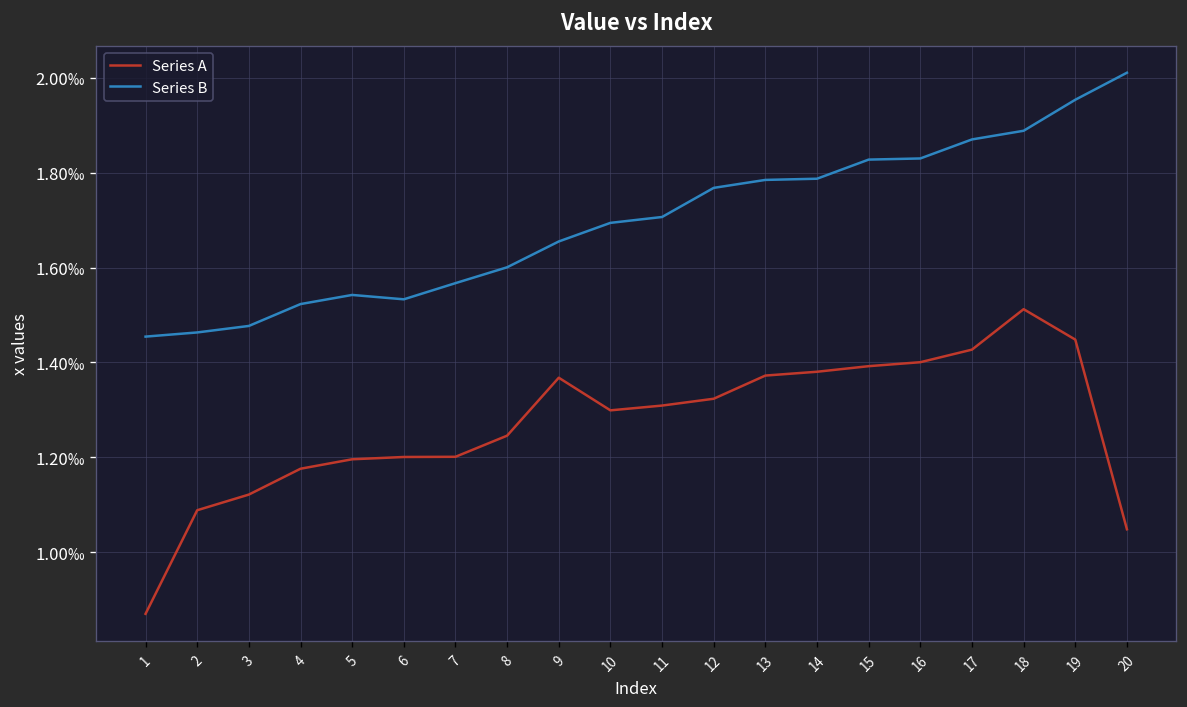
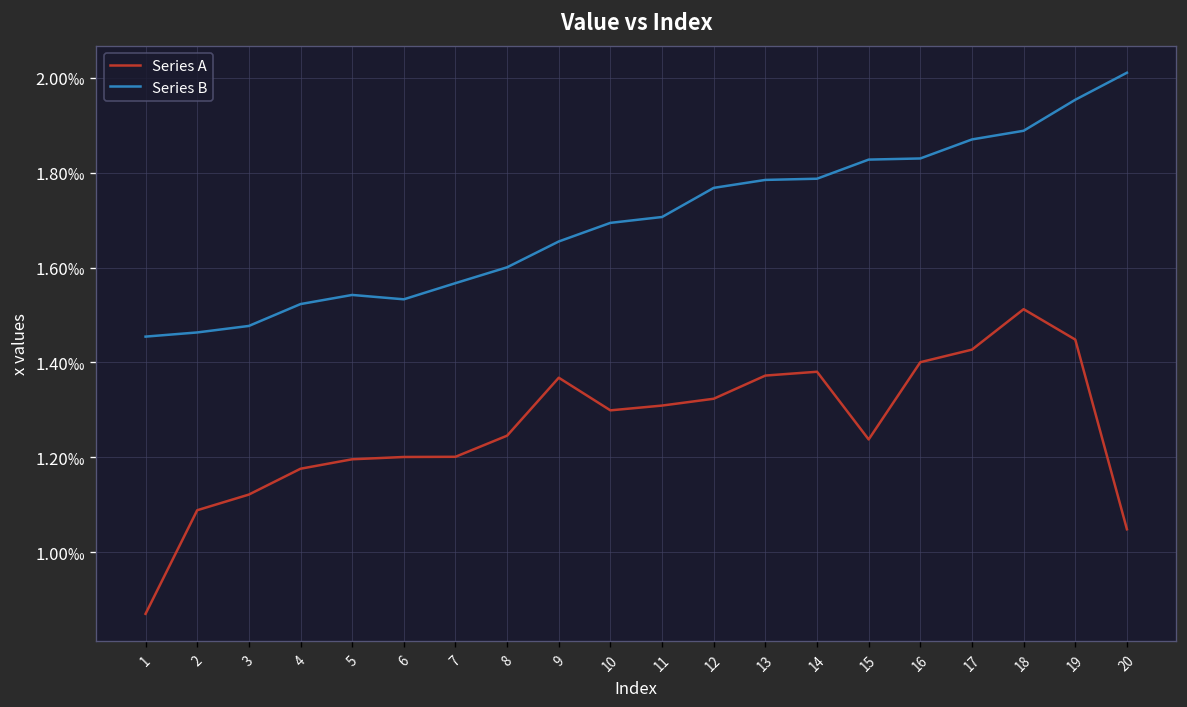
  {
    "Series A": {
      "1": "0.87‰",
      "2": "1.09‰",
      "3": "1.12‰",
      "4": "1.18‰",
      "5": "1.20‰",
      "6": "1.20‰",
      "7": "1.20‰",
      "8": "1.25‰",
      "9": "1.37‰",
      "10": "1.30‰",
      "11": "1.31‰",
      "12": "1.32‰",
      "13": "1.37‰",
      "14": "1.38‰",
-     "15": "1.39‰",
+     "15": "1.24‰",
      "16": "1.40‰",
      "17": "1.43‰",
      "18": "1.51‰",
      "19": "1.45‰",
      "20": "1.05‰"
    },
    "Series B": {
      "1": "1.45‰",
      "2": "1.46‰",
      "3": "1.48‰",
      "4": "1.52‰",
      "5": "1.54‰",
      "6": "1.53‰",
      "7": "1.57‰",
      "8": "1.60‰",
      "9": "1.66‰",
      "10": "1.69‰",
      "11": "1.71‰",
      "12": "1.77‰",
      "13": "1.78‰",
      "14": "1.79‰",
      "15": "1.83‰",
      "16": "1.83‰",
      "17": "1.87‰",
      "18": "1.89‰",
      "19": "1.95‰",
      "20": "2.01‰"
    }
  }
